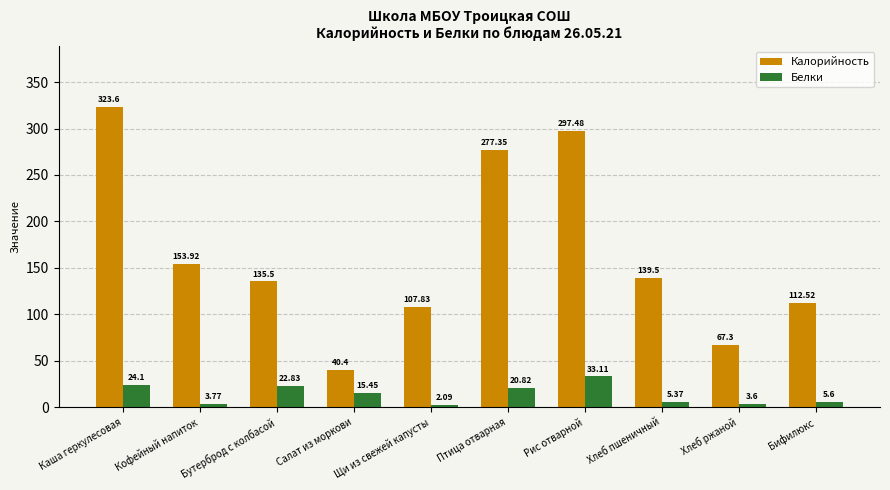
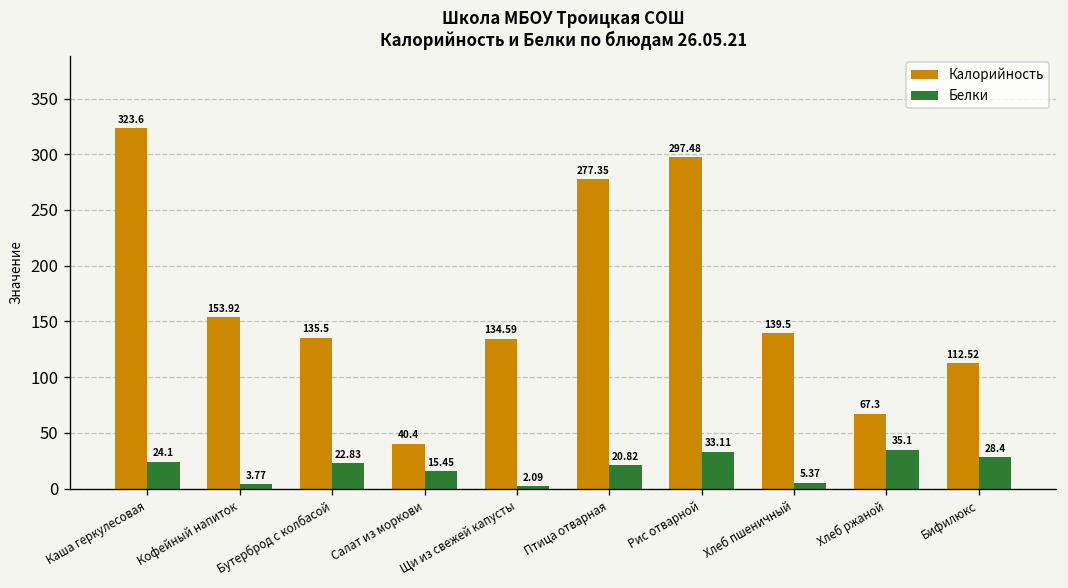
  {
    "Калорийность": {
      "Каша геркулесовая": 323.6,
      "Кофейный напиток": 153.92,
      "Бутерброд с колбасой": 135.5,
      "Салат из моркови": 40.4,
-     "Щи из свежей капусты": 107.83,
+     "Щи из свежей капусты": 134.59,
      "Птица отварная": 277.35,
      "Рис отварной": 297.48,
      "Хлеб пшеничный": 139.5,
      "Хлеб ржаной": 67.3,
      "Бифилюкс": 112.52
    },
    "Белки": {
      "Каша геркулесовая": 24.1,
      "Кофейный напиток": 3.77,
      "Бутерброд с колбасой": 22.83,
      "Салат из моркови": 15.45,
      "Щи из свежей капусты": 2.09,
      "Птица отварная": 20.82,
      "Рис отварной": 33.11,
      "Хлеб пшеничный": 5.37,
-     "Хлеб ржаной": 3.6,
-     "Бифилюкс": 5.6
+     "Хлеб ржаной": 35.1,
+     "Бифилюкс": 28.4
    }
  }
